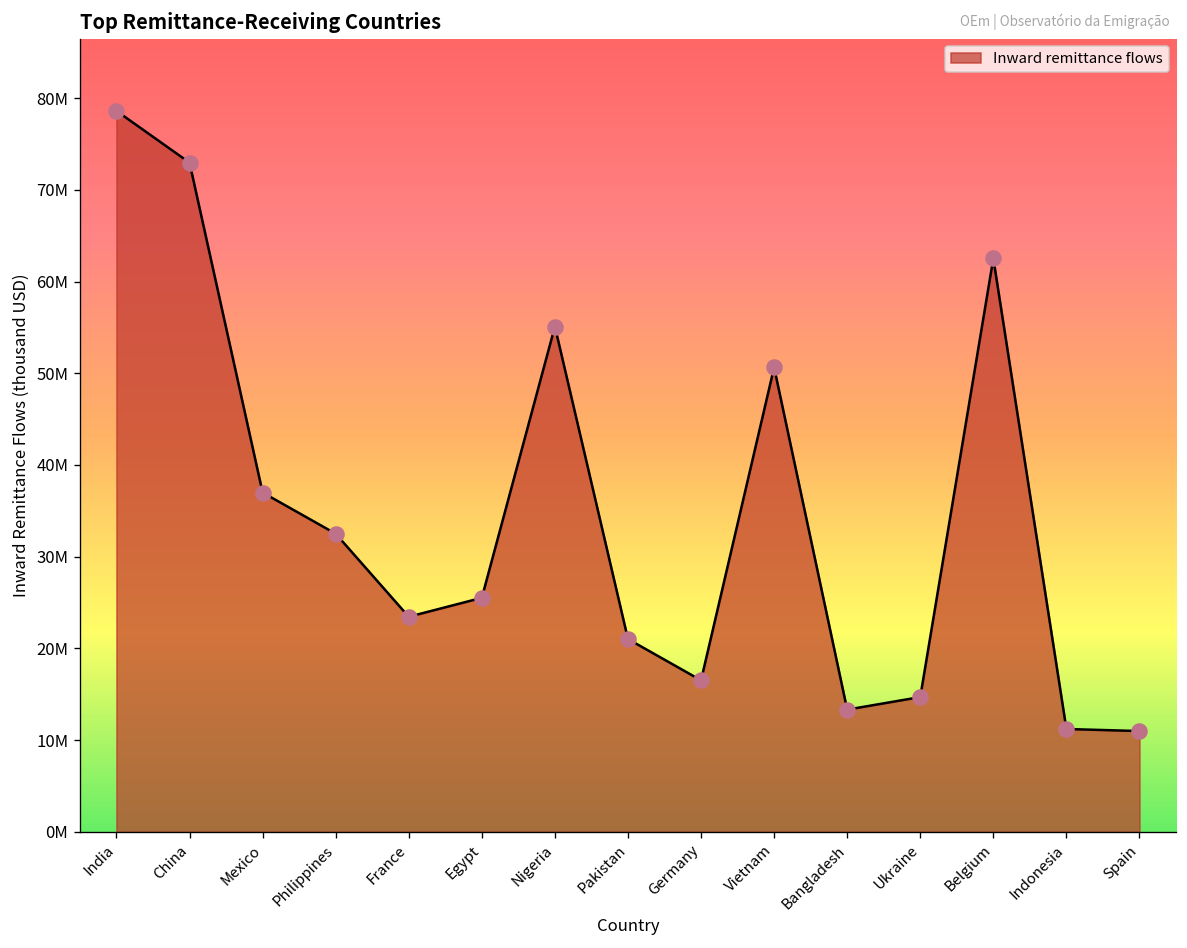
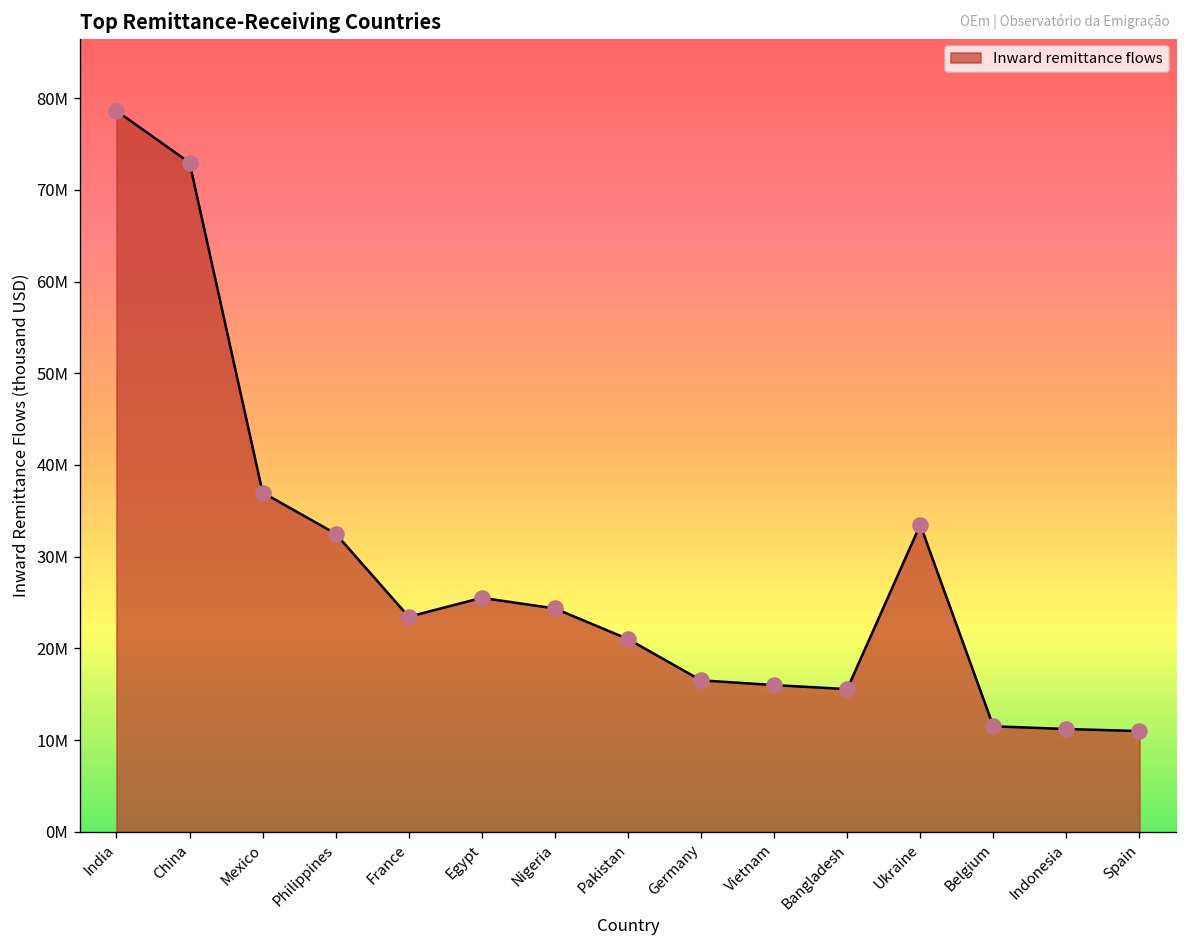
  {
    "India": 79000000,
    "China": 73000000,
    "Mexico": 37000000,
    "Philippines": 33000000,
    "France": 23000000,
    "Egypt": 26000000,
-   "Nigeria": 55000000,
+   "Nigeria": 24000000,
    "Pakistan": 21000000,
    "Germany": 17000000,
-   "Vietnam": 51000000,
-   "Bangladesh": 13000000,
-   "Ukraine": 15000000,
-   "Belgium": 63000000,
+   "Vietnam": 16000000,
+   "Bangladesh": 16000000,
+   "Ukraine": 33000000,
+   "Belgium": 12000000,
    "Indonesia": 11000000,
    "Spain": 11000000
  }
